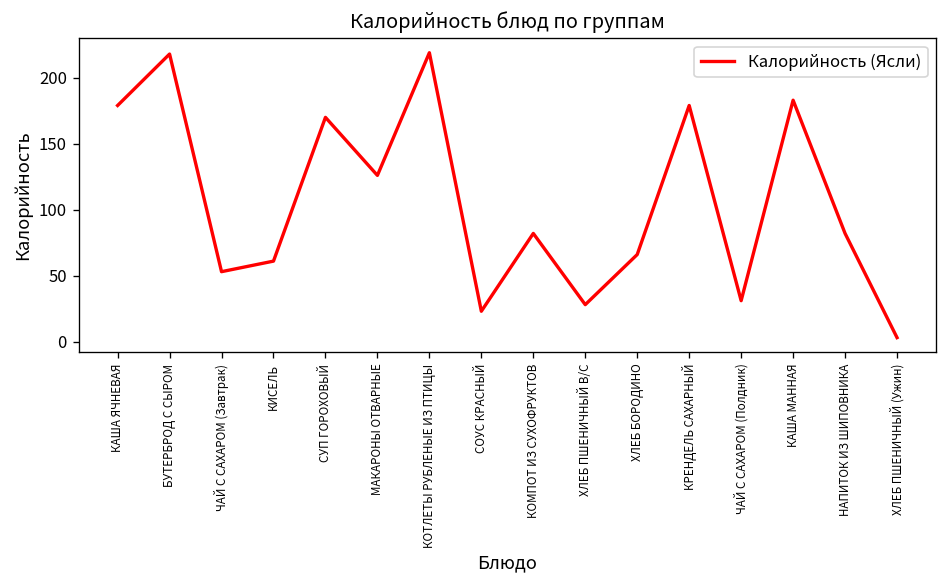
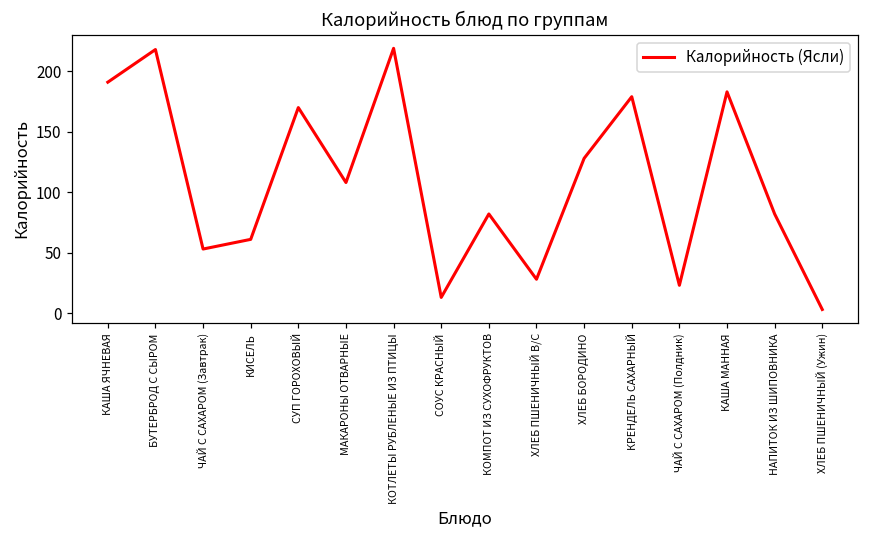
  {
-   "КАША ЯЧНЕВАЯ": 179,
+   "КАША ЯЧНЕВАЯ": 191,
    "БУТЕРБРОД С СЫРОМ": 218,
    "ЧАЙ С САХАРОМ (Завтрак)": 53,
    "КИСЕЛЬ": 61,
    "СУП ГОРОХОВЫЙ": 170,
-   "МАКАРОНЫ ОТВАРНЫЕ": 126,
+   "МАКАРОНЫ ОТВАРНЫЕ": 108,
    "КОТЛЕТЫ РУБЛЕНЫЕ ИЗ ПТИЦЫ": 219,
-   "СОУС КРАСНЫЙ": 23,
+   "СОУС КРАСНЫЙ": 13,
    "КОМПОТ ИЗ СУХОФРУКТОВ": 82,
    "ХЛЕБ ПШЕНИЧНЫЙ В/С": 28,
-   "ХЛЕБ БОРОДИНО": 66,
+   "ХЛЕБ БОРОДИНО": 128,
    "КРЕНДЕЛЬ САХАРНЫЙ": 179,
-   "ЧАЙ С САХАРОМ (Полдник)": 31,
+   "ЧАЙ С САХАРОМ (Полдник)": 23,
    "КАША МАННАЯ": 183,
    "НАПИТОК ИЗ ШИПОВНИКА": 82,
    "ХЛЕБ ПШЕНИЧНЫЙ (Ужин)": 3
  }
